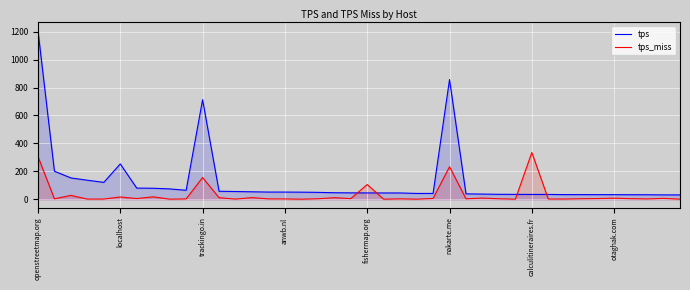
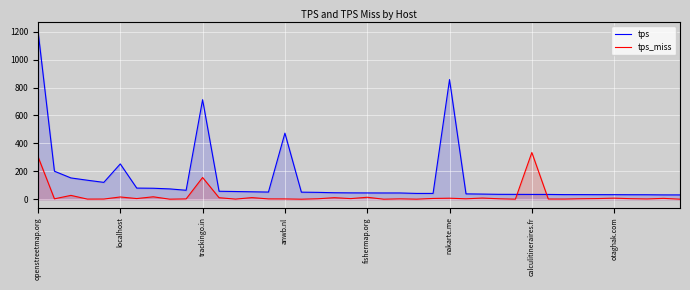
  {
    "tps": {
      "openstreetmap.org": 1210,
      "localhost": 250,
      "trackingo.in": 710,
-     "anwb.nl": 50,
+     "anwb.nl": 470,
      "fishermap.org": 50,
      "nakarte.me": 860,
      "calculitineraires.fr": 30,
      "otaghak.com": 30
    },
    "tps_miss": {
      "openstreetmap.org": 310,
      "localhost": 20,
      "trackingo.in": 160,
      "anwb.nl": 0,
-     "fishermap.org": 110,
-     "nakarte.me": 230,
+     "fishermap.org": 10,
+     "nakarte.me": 10,
      "calculitineraires.fr": 330,
      "otaghak.com": 10
    }
  }
